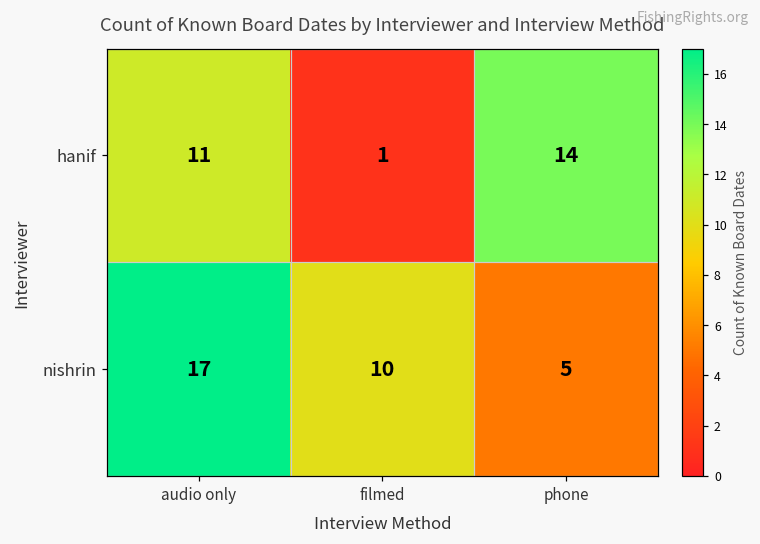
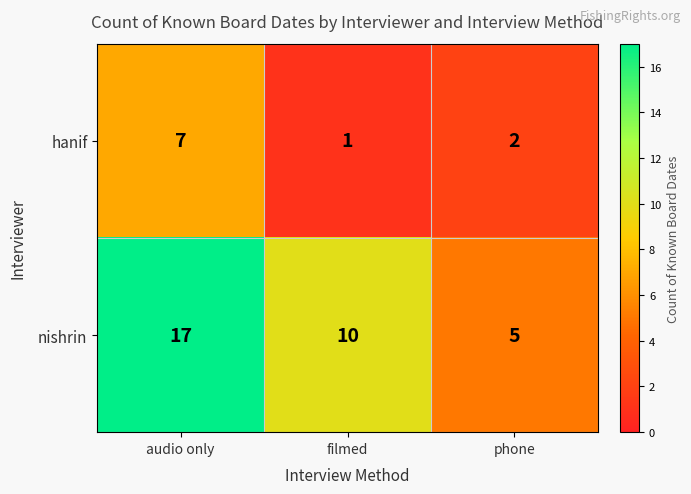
  {
    "hanif": {
-     "audio only": 11,
+     "audio only": 7,
      "filmed": 1,
-     "phone": 14
+     "phone": 2
    },
    "nishrin": {
      "audio only": 17,
      "filmed": 10,
      "phone": 5
    }
  }
